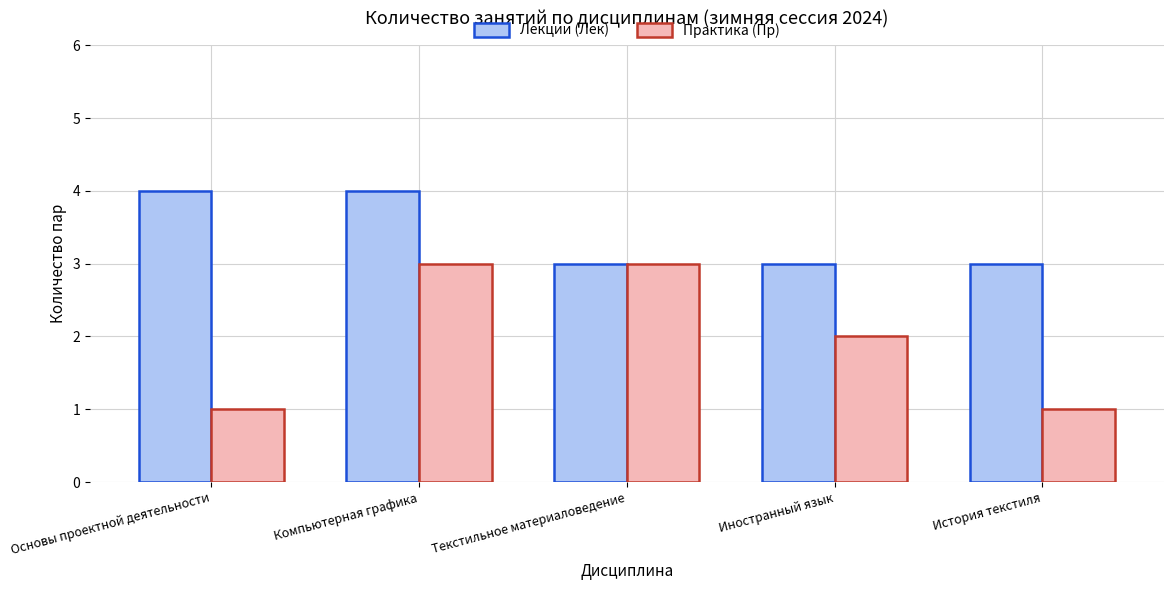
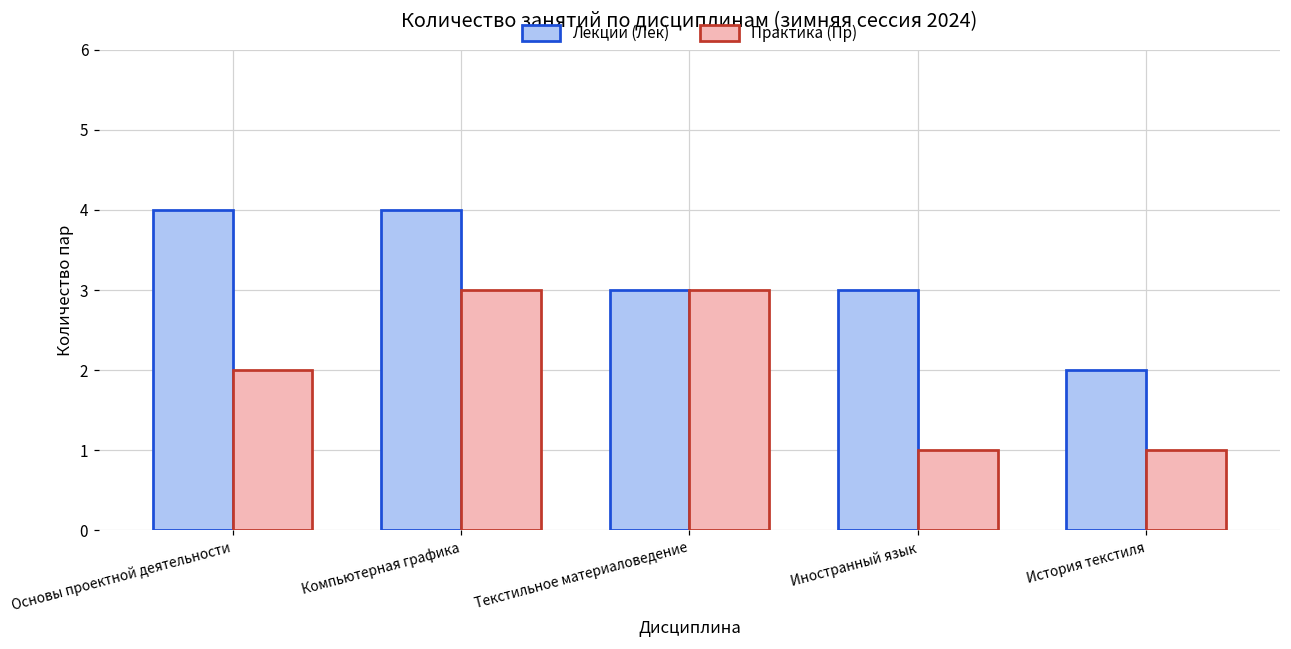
  {
    "Лекции (Лек)": {
      "Основы проектной деятельности": 4,
      "Компьютерная графика": 4,
      "Текстильное материаловедение": 3,
      "Иностранный язык": 3,
-     "История текстиля": 3
+     "История текстиля": 2
    },
    "Практика (Пр)": {
-     "Основы проектной деятельности": 1,
+     "Основы проектной деятельности": 2,
      "Компьютерная графика": 3,
      "Текстильное материаловедение": 3,
-     "Иностранный язык": 2,
+     "Иностранный язык": 1,
      "История текстиля": 1
    }
  }
